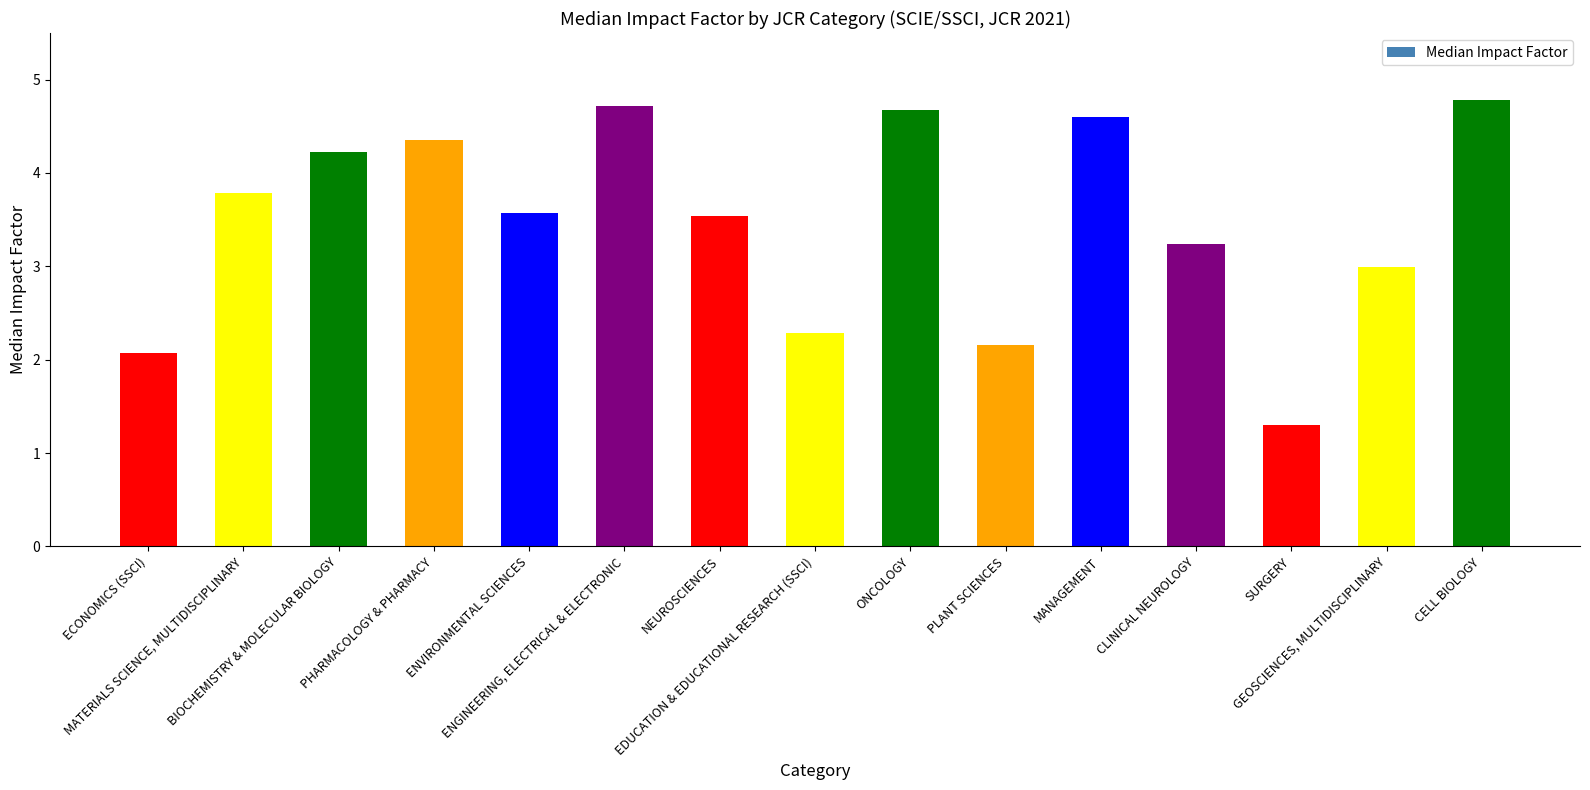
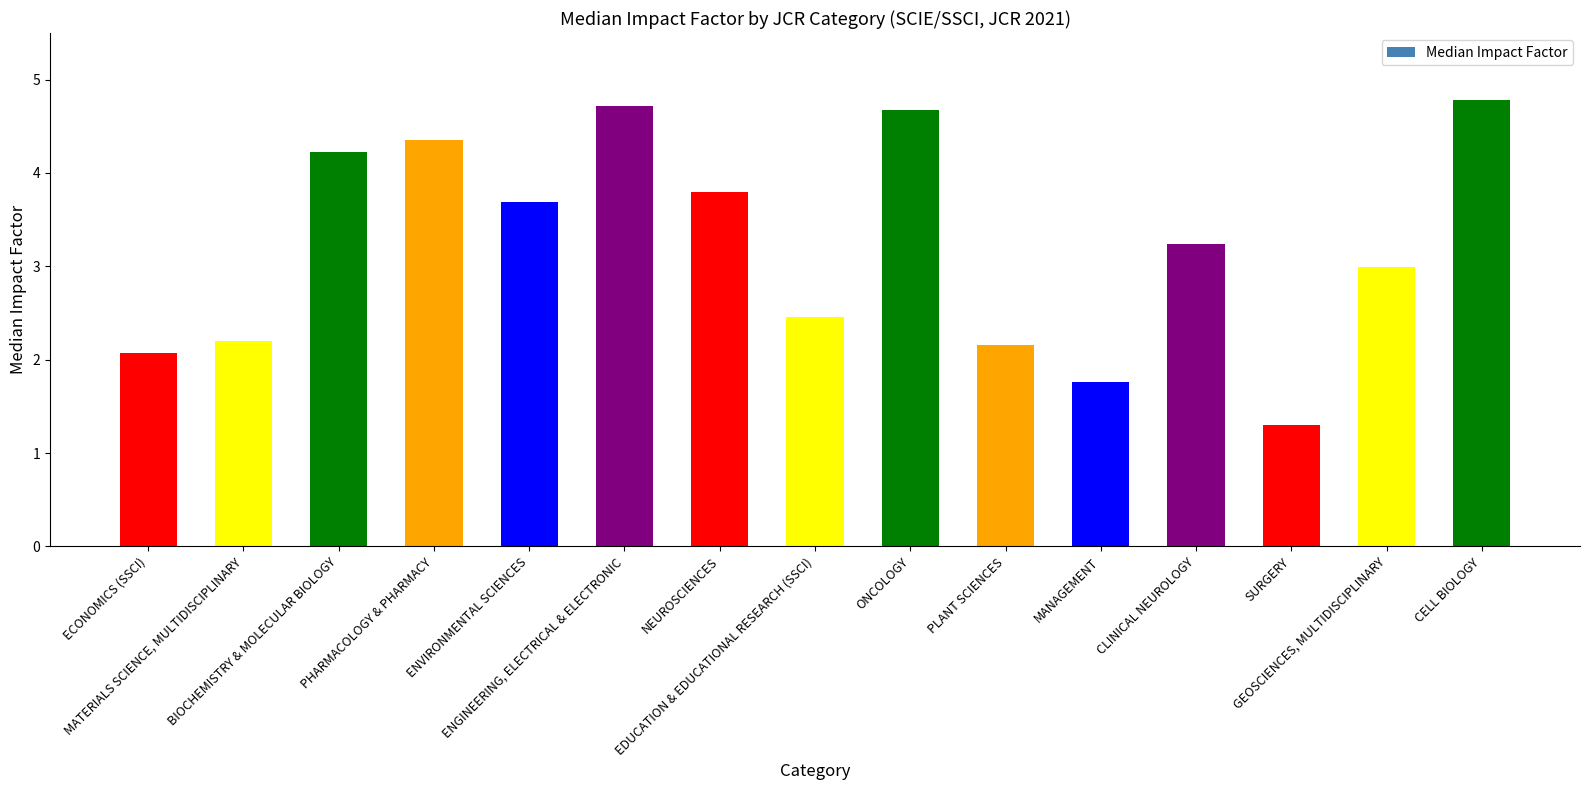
  {
    "ECONOMICS (SSCI)": 2.1,
-   "MATERIALS SCIENCE, MULTIDISCIPLINARY": 3.8,
+   "MATERIALS SCIENCE, MULTIDISCIPLINARY": 2.2,
    "BIOCHEMISTRY & MOLECULAR BIOLOGY": 4.2,
    "PHARMACOLOGY & PHARMACY": 4.4,
-   "ENVIRONMENTAL SCIENCES": 3.6,
+   "ENVIRONMENTAL SCIENCES": 3.7,
    "ENGINEERING, ELECTRICAL & ELECTRONIC": 4.7,
-   "NEUROSCIENCES": 3.5,
-   "EDUCATION & EDUCATIONAL RESEARCH (SSCI)": 2.3,
+   "NEUROSCIENCES": 3.8,
+   "EDUCATION & EDUCATIONAL RESEARCH (SSCI)": 2.5,
    "ONCOLOGY": 4.7,
    "PLANT SCIENCES": 2.2,
-   "MANAGEMENT": 4.6,
+   "MANAGEMENT": 1.8,
    "CLINICAL NEUROLOGY": 3.2,
    "SURGERY": 1.3,
    "GEOSCIENCES, MULTIDISCIPLINARY": 3.0,
    "CELL BIOLOGY": 4.8
  }
